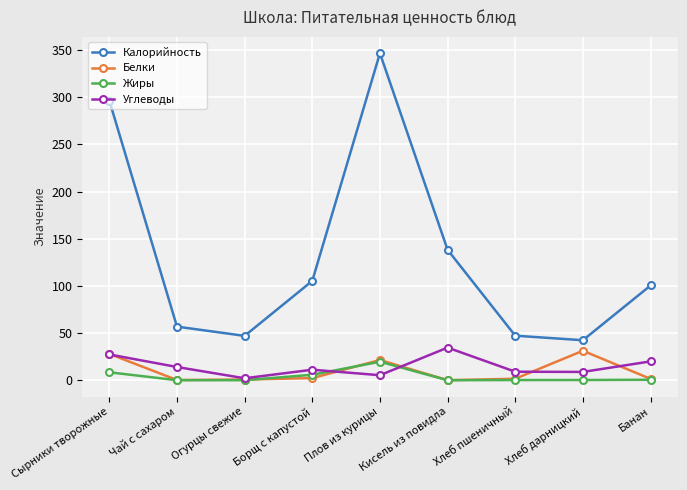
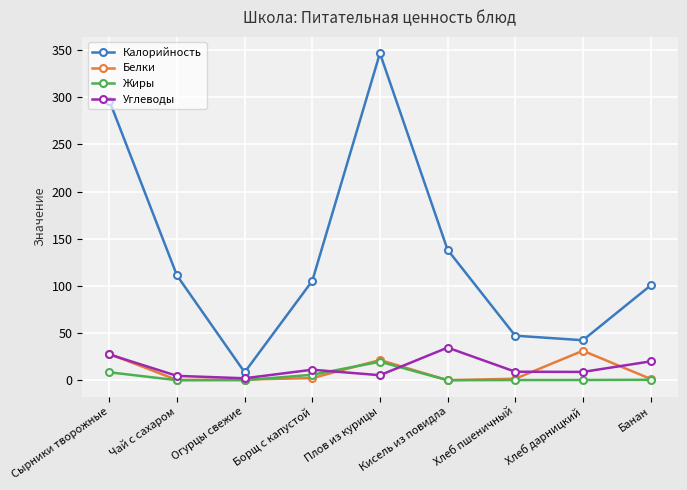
  {
    "Калорийность": {
-     "Чай с сахаром": 60,
-     "Огурцы свежие": 50,
+     "Чай с сахаром": 110,
+     "Огурцы свежие": 10,
      "Борщ с капустой": 110,
      "Плов из курицы": 350,
      "Кисель из повидла": 140,
      "Хлеб пшеничный": 50,
      "Хлеб дарницкий": 40,
      "Банан": 100
    },
    "Белки": {
      "Борщ с капустой": 0,
      "Хлеб дарницкий": 30
    },
    "Жиры": {
      "Сырники творожные": 10,
      "Борщ с капустой": 10,
      "Хлеб дарницкий": 0
    },
    "Углеводы": {
-     "Чай с сахаром": 10,
+     "Чай с сахаром": 0,
      "Борщ с капустой": 10,
      "Плов из курицы": 10,
      "Кисель из повидла": 30,
      "Хлеб пшеничный": 10,
      "Хлеб дарницкий": 10,
      "Банан": 20
    }
  }
